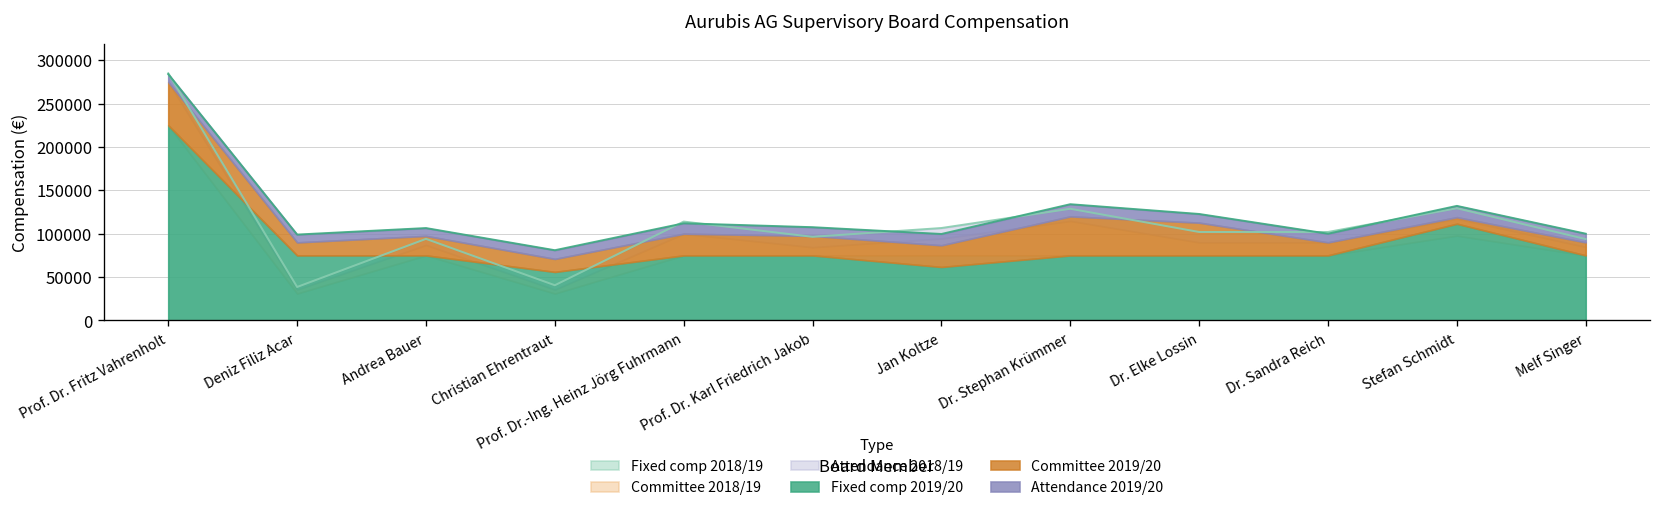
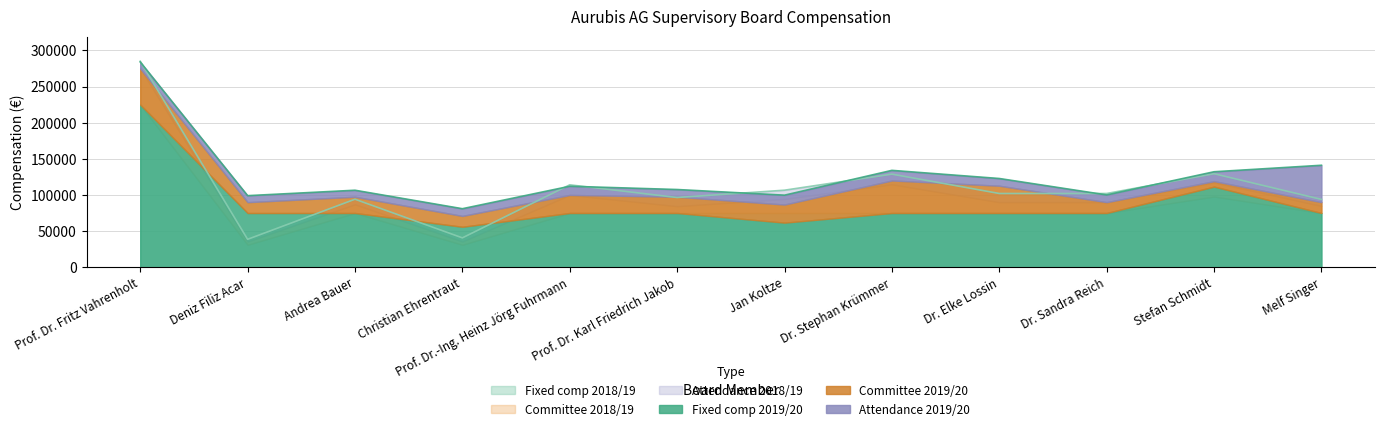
  {
    "Committee 2018/19": {
      "Andrea Bauer": 10000,
      "Christian Ehrentraut": 0,
      "Prof. Dr. Karl Friedrich Jakob": 10000,
      "Jan Koltze": 20000,
      "Dr. Stephan Krümmer": 40000,
      "Dr. Elke Lossin": 20000,
      "Melf Singer": 10000
    },
    "Fixed comp 2019/20": {
      "Deniz Filiz Acar": 80000,
      "Christian Ehrentraut": 60000,
      "Jan Koltze": 60000,
      "Stefan Schmidt": 110000
    },
    "Committee 2019/20": {
      "Deniz Filiz Acar": 20000,
      "Christian Ehrentraut": 20000,
      "Jan Koltze": 30000,
      "Dr. Stephan Krümmer": 50000,
      "Dr. Elke Lossin": 40000,
      "Melf Singer": 20000
    },
    "Attendance 2019/20": {
      "Deniz Filiz Acar": 10000,
      "Andrea Bauer": 10000,
      "Christian Ehrentraut": 10000,
      "Prof. Dr. Karl Friedrich Jakob": 10000,
      "Jan Koltze": 10000,
      "Dr. Stephan Krümmer": 10000,
      "Dr. Elke Lossin": 10000,
-     "Melf Singer": 10000
+     "Melf Singer": 50000
    }
  }
